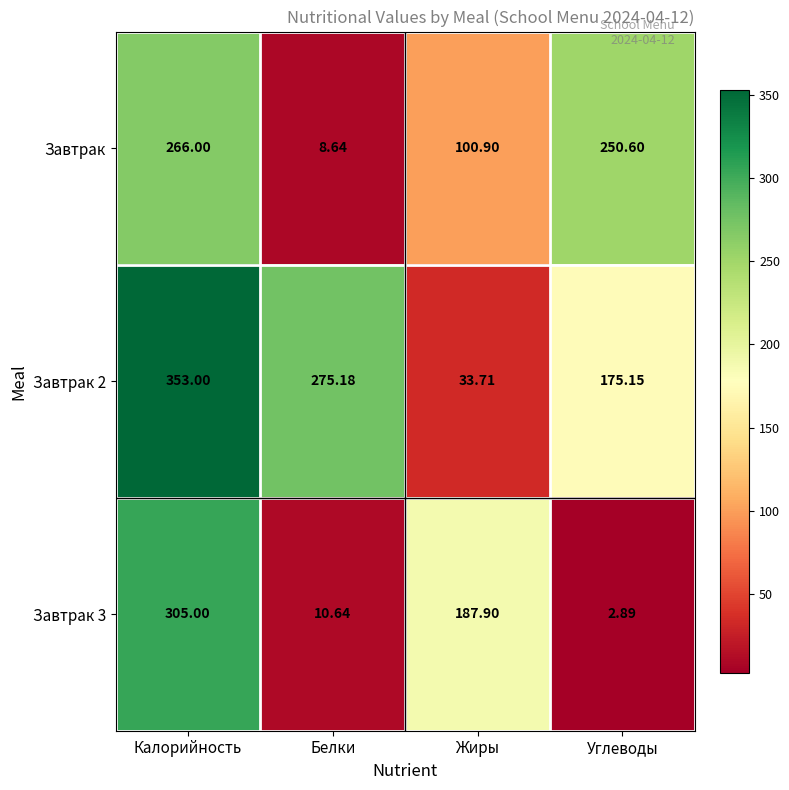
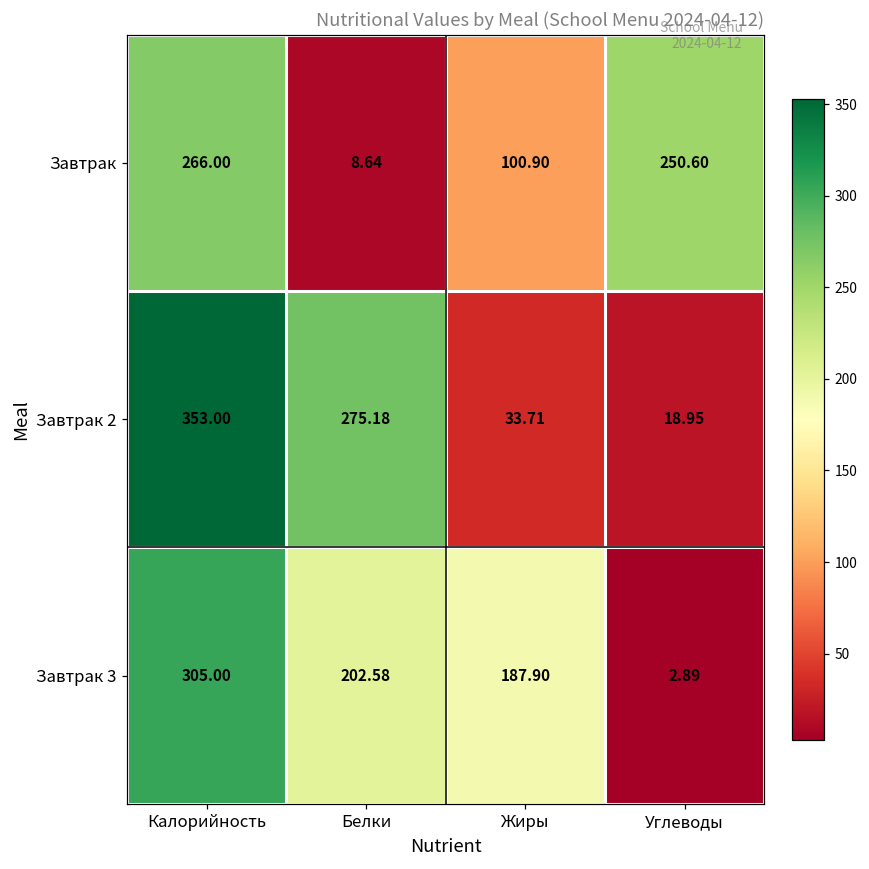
  {
    "Завтрак": {
      "Калорийность": 266.00,
      "Белки": 8.64,
      "Жиры": 100.90,
      "Углеводы": 250.60
    },
    "Завтрак 2": {
      "Калорийность": 353.00,
      "Белки": 275.18,
      "Жиры": 33.71,
-     "Углеводы": 175.15
+     "Углеводы": 18.95
    },
    "Завтрак 3": {
      "Калорийность": 305.00,
-     "Белки": 10.64,
+     "Белки": 202.58,
      "Жиры": 187.90,
      "Углеводы": 2.89
    }
  }
